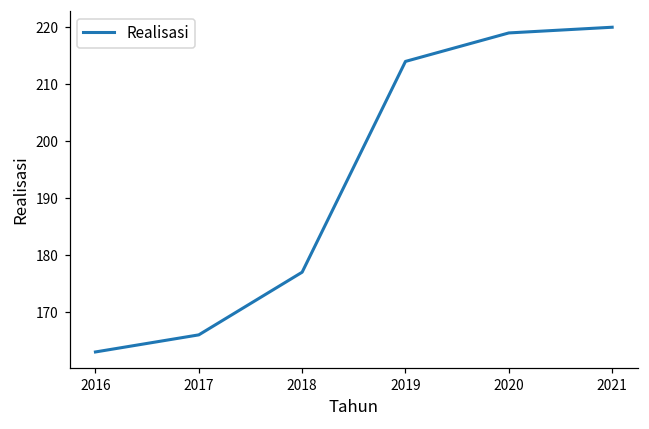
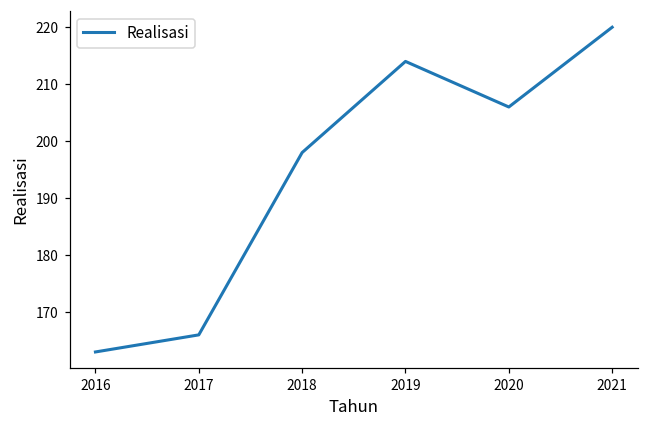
  {
    "2016": 163,
    "2017": 166,
-   "2018": 177,
+   "2018": 198,
    "2019": 214,
-   "2020": 219,
+   "2020": 206,
    "2021": 220
  }
